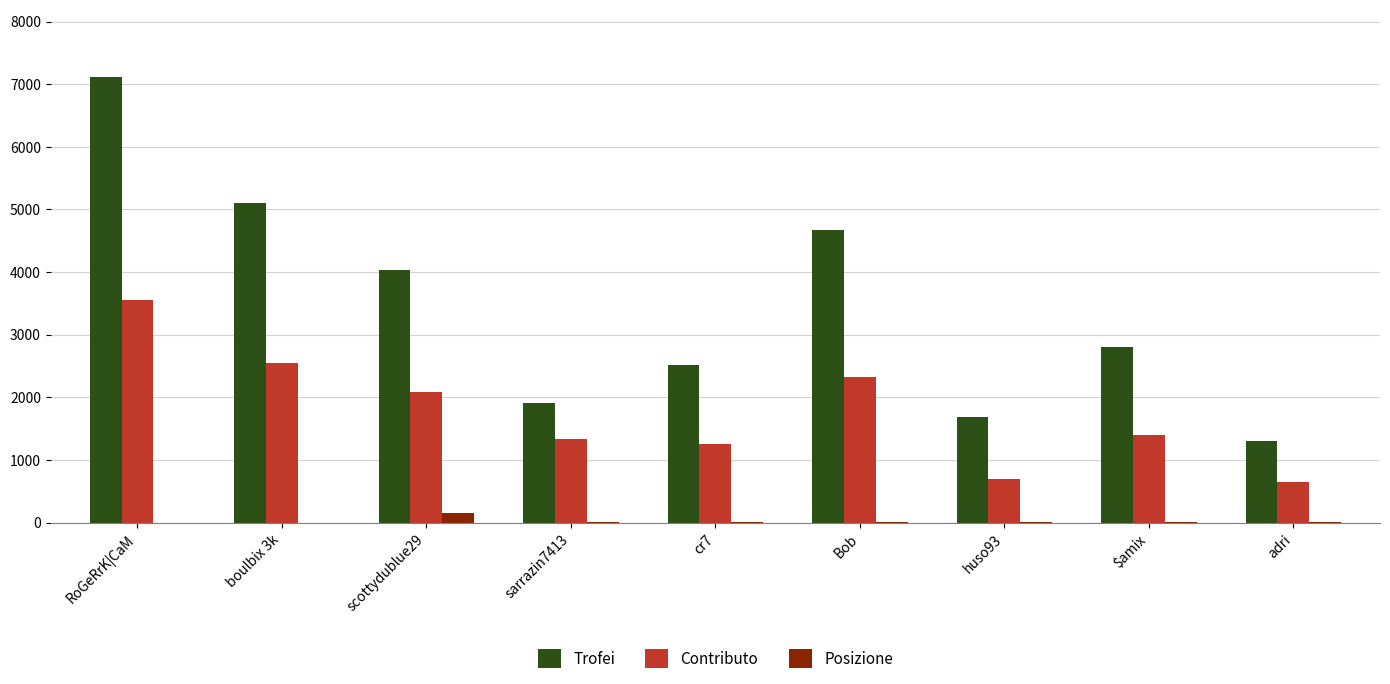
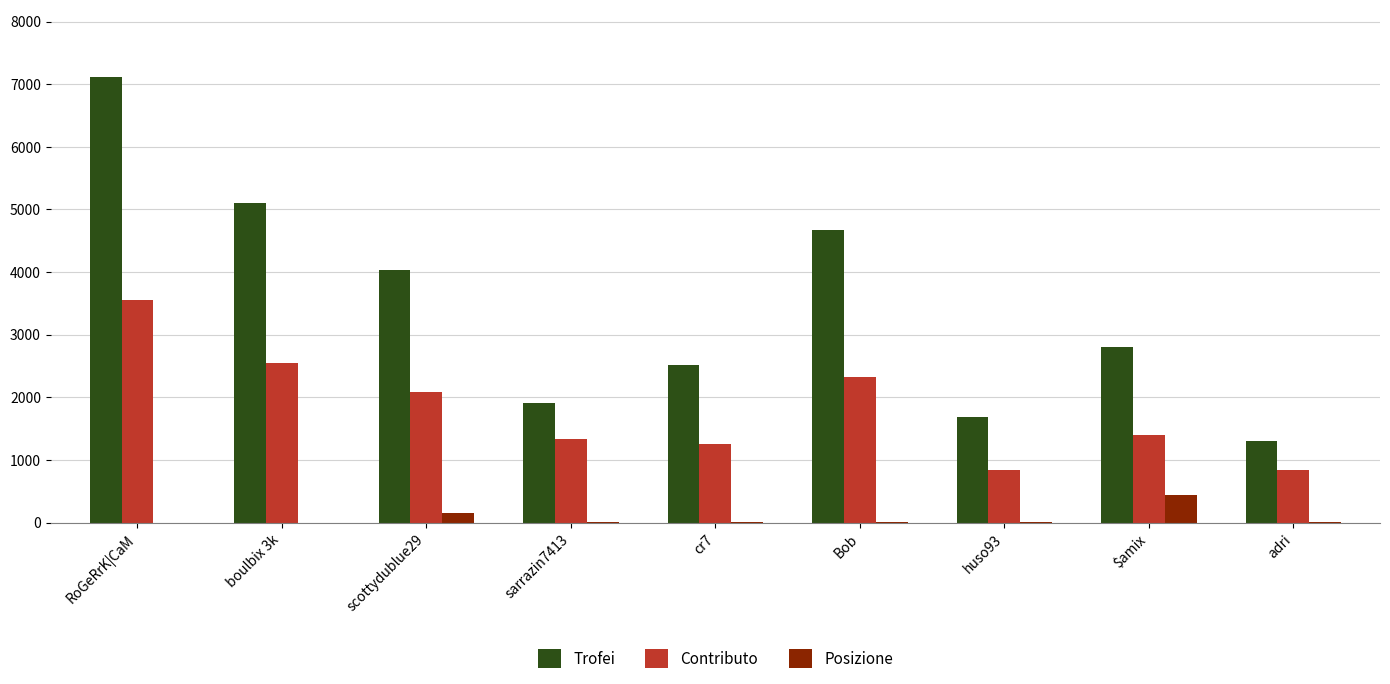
  {
    "Trofei": {
      "RoGeRrK|CaM": 7100,
      "boulbix 3k": 5100,
      "scottydublue29": 4000,
      "sarrazin7413": 1900,
      "cr7": 2500,
      "Bob": 4700,
      "huso93": 1700,
      "$amix": 2800,
      "adri": 1300
    },
    "Contributo": {
      "RoGeRrK|CaM": 3600,
      "boulbix 3k": 2600,
      "scottydublue29": 2100,
      "sarrazin7413": 1300,
      "cr7": 1300,
      "Bob": 2300,
-     "huso93": 700,
+     "huso93": 800,
      "$amix": 1400,
-     "adri": 700
+     "adri": 800
    },
    "Posizione": {
      "scottydublue29": 200,
-     "$amix": 0
+     "$amix": 400
    }
  }
